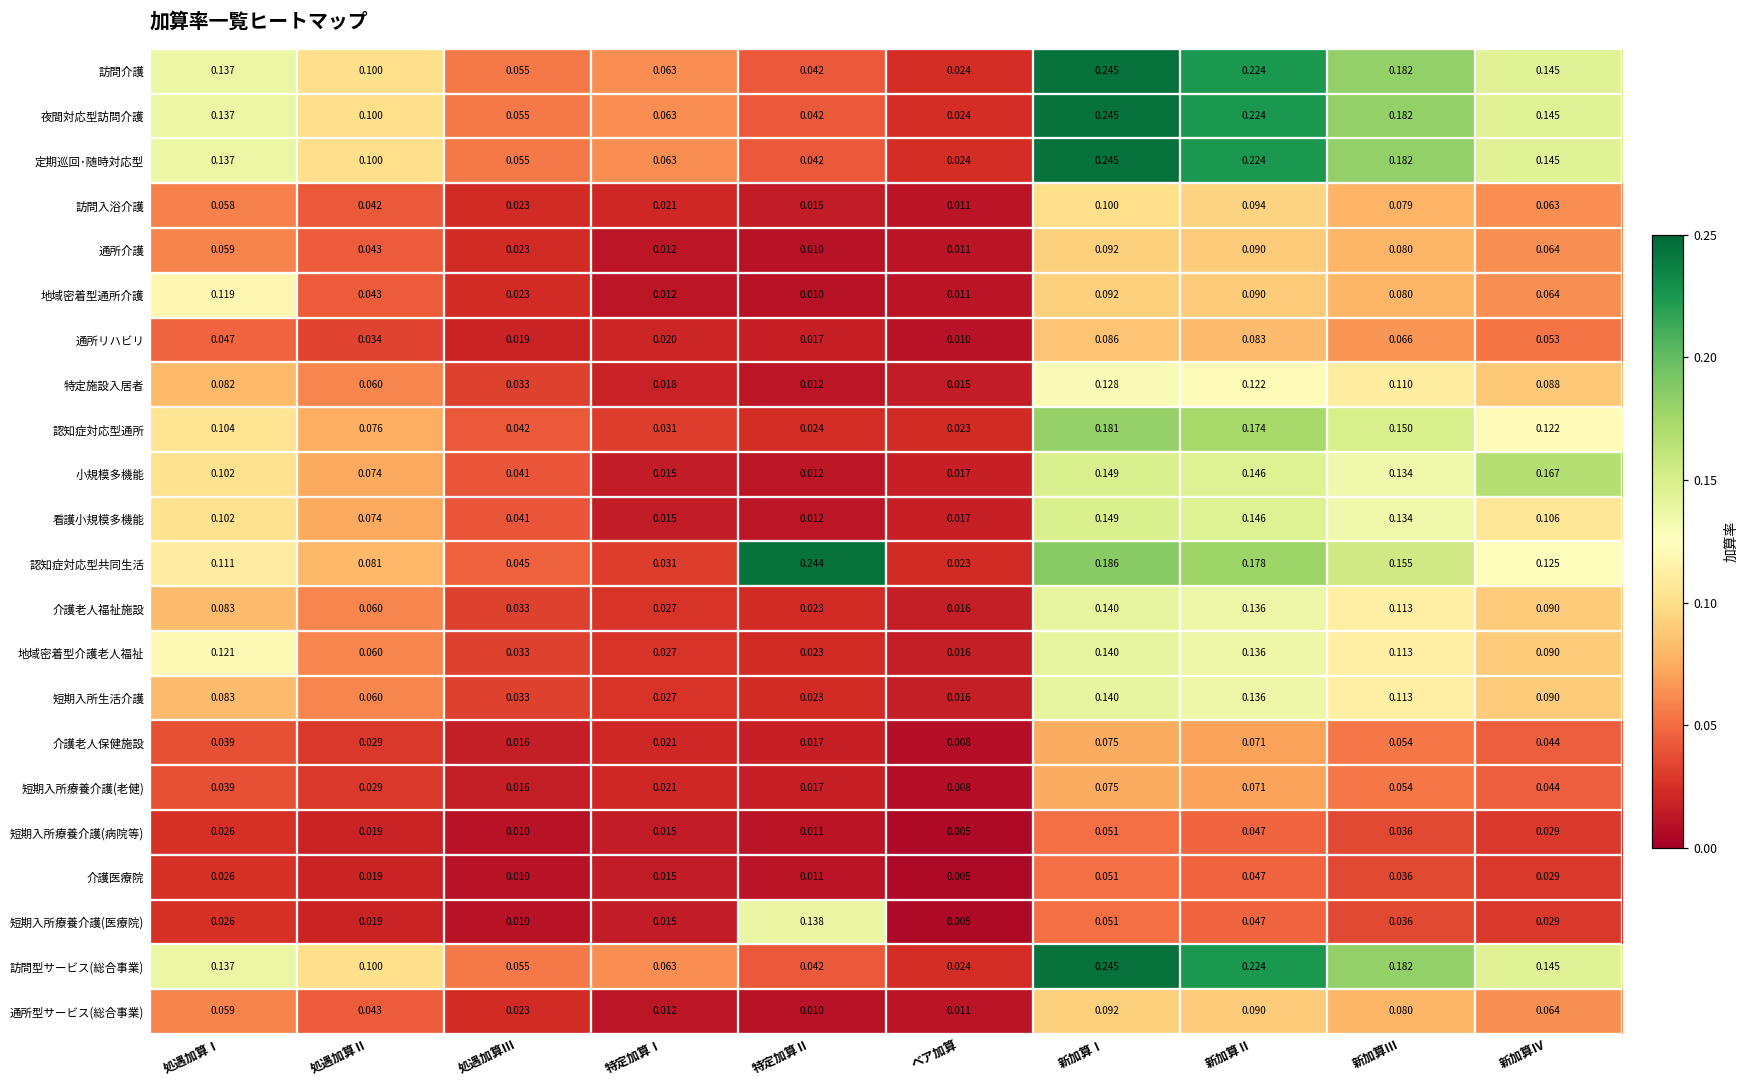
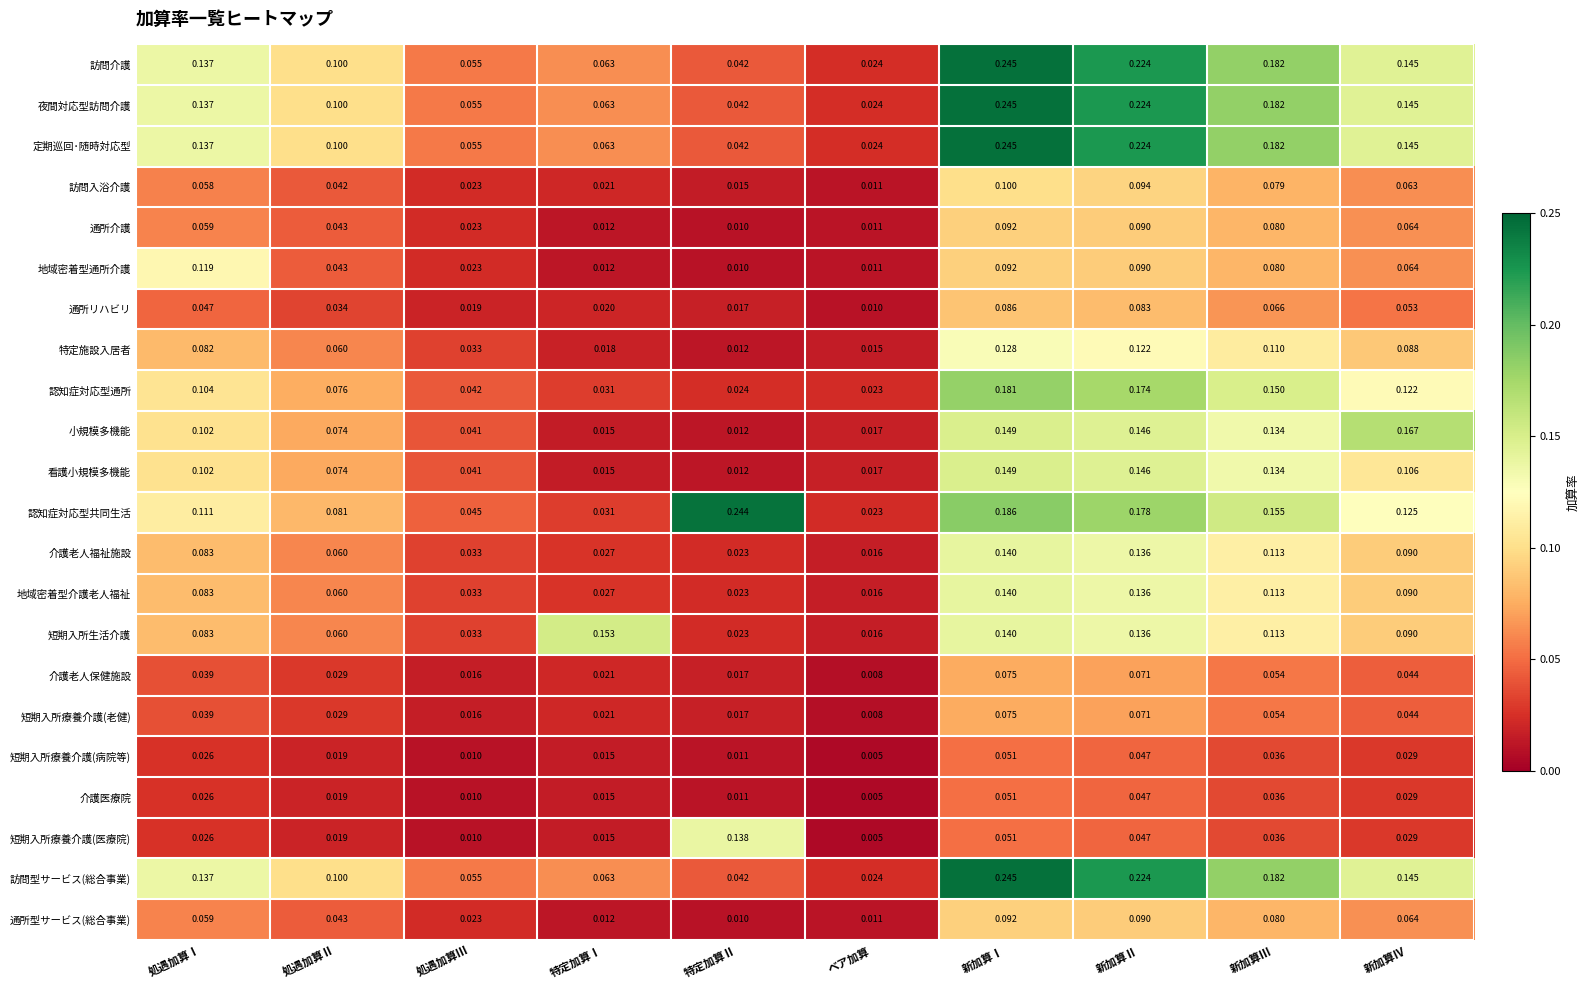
  {
    "地域密着型介護老人福祉": {
-     "処遇加算Ⅰ": 0.121,
+     "処遇加算Ⅰ": 0.083,
      "処遇加算Ⅱ": 0.060,
      "処遇加算Ⅲ": 0.033,
      "特定加算Ⅰ": 0.027,
      "特定加算Ⅱ": 0.023,
      "ベア加算": 0.016,
      "新加算Ⅰ": 0.140,
      "新加算Ⅱ": 0.136,
      "新加算Ⅲ": 0.113,
      "新加算Ⅳ": 0.090
    },
    "短期入所生活介護": {
      "処遇加算Ⅰ": 0.083,
      "処遇加算Ⅱ": 0.060,
      "処遇加算Ⅲ": 0.033,
-     "特定加算Ⅰ": 0.027,
+     "特定加算Ⅰ": 0.153,
      "特定加算Ⅱ": 0.023,
      "ベア加算": 0.016,
      "新加算Ⅰ": 0.140,
      "新加算Ⅱ": 0.136,
      "新加算Ⅲ": 0.113,
      "新加算Ⅳ": 0.090
    }
  }
